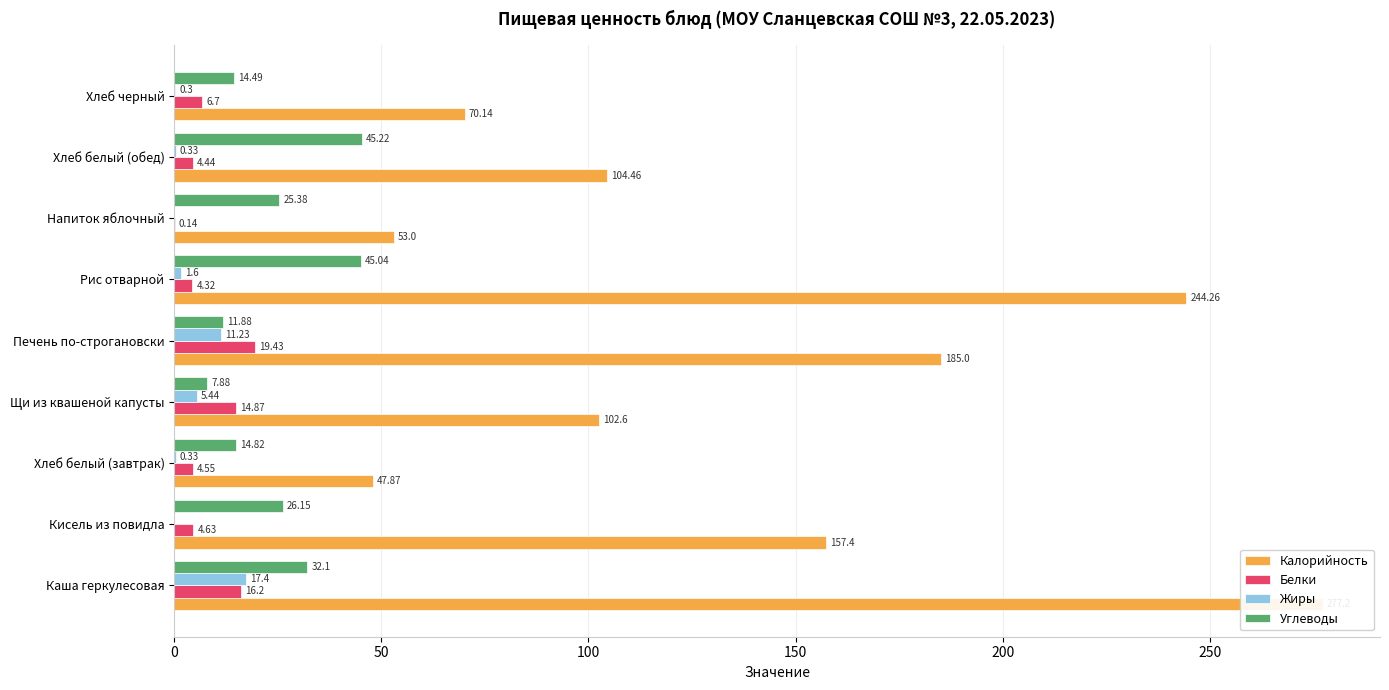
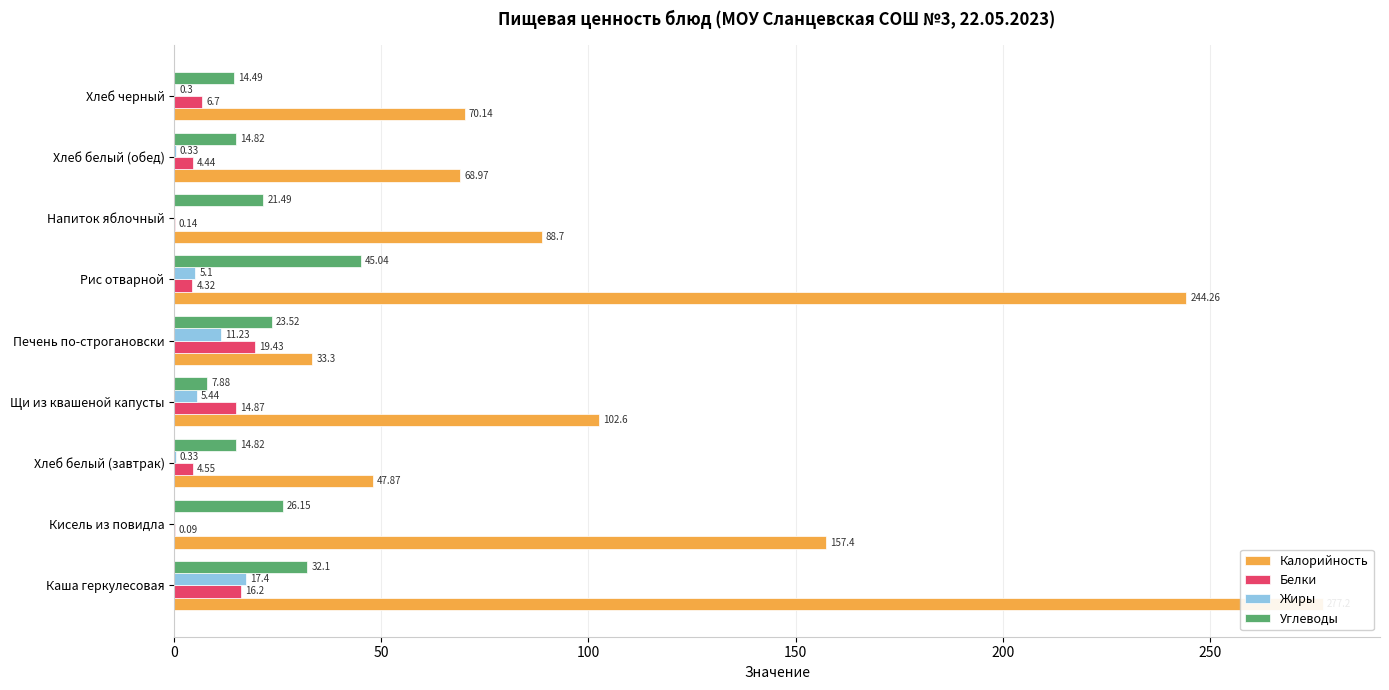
  {
    "Калорийность": {
      "Хлеб черный": 70.14,
-     "Хлеб белый (обед)": 104.46,
-     "Напиток яблочный": 53.0,
+     "Хлеб белый (обед)": 68.97,
+     "Напиток яблочный": 88.7,
      "Рис отварной": 244.26,
-     "Печень по-строгановски": 185.0,
+     "Печень по-строгановски": 33.3,
      "Щи из квашеной капусты": 102.6,
      "Хлеб белый (завтрак)": 47.87,
      "Кисель из повидла": 157.4
    },
    "Белки": {
      "Хлеб черный": 6.7,
      "Хлеб белый (обед)": 4.44,
      "Напиток яблочный": 0.14,
      "Рис отварной": 4.32,
      "Печень по-строгановски": 19.43,
      "Щи из квашеной капусты": 14.87,
      "Хлеб белый (завтрак)": 4.55,
-     "Кисель из повидла": 4.63,
+     "Кисель из повидла": 0.09,
      "Каша геркулесовая": 16.2
    },
    "Жиры": {
      "Хлеб черный": 0.3,
      "Хлеб белый (обед)": 0.33,
-     "Рис отварной": 1.6,
+     "Рис отварной": 5.1,
      "Печень по-строгановски": 11.23,
      "Щи из квашеной капусты": 5.44,
      "Хлеб белый (завтрак)": 0.33,
      "Каша геркулесовая": 17.4
    },
    "Углеводы": {
      "Хлеб черный": 14.49,
-     "Хлеб белый (обед)": 45.22,
-     "Напиток яблочный": 25.38,
+     "Хлеб белый (обед)": 14.82,
+     "Напиток яблочный": 21.49,
      "Рис отварной": 45.04,
-     "Печень по-строгановски": 11.88,
+     "Печень по-строгановски": 23.52,
      "Щи из квашеной капусты": 7.88,
      "Хлеб белый (завтрак)": 14.82,
      "Кисель из повидла": 26.15,
      "Каша геркулесовая": 32.1
    }
  }
